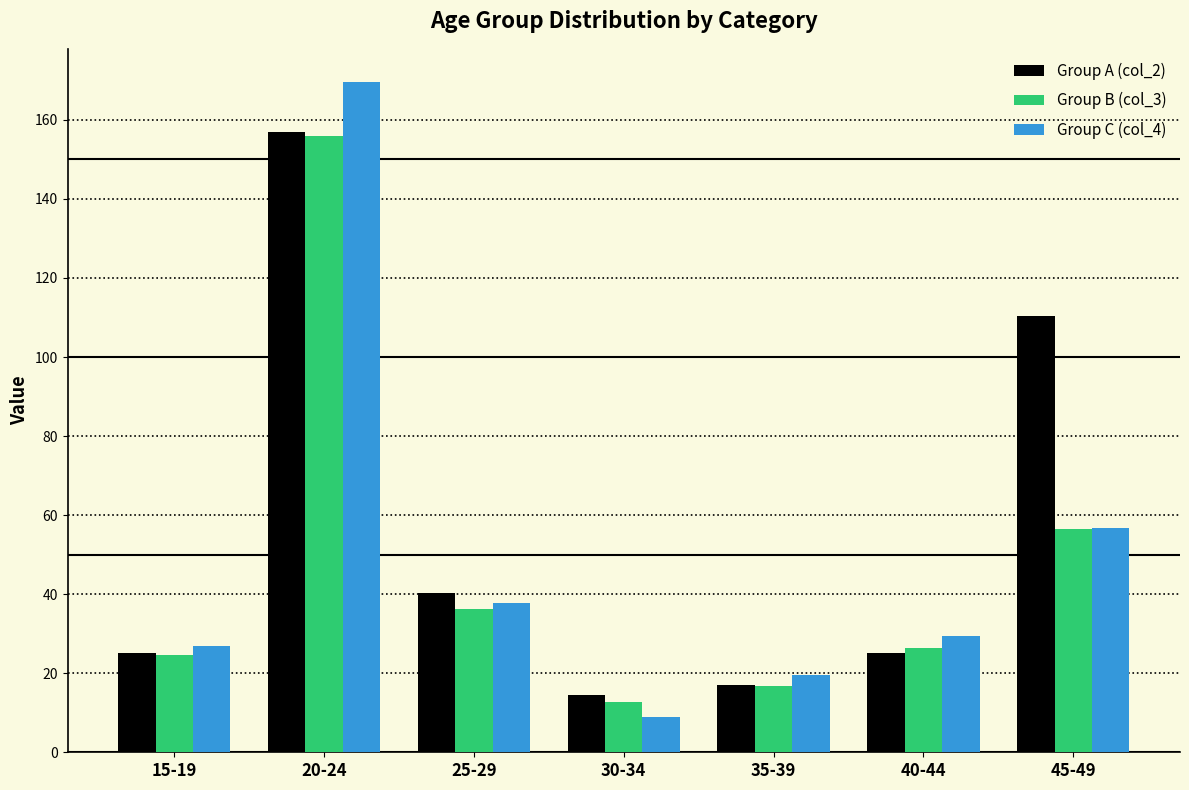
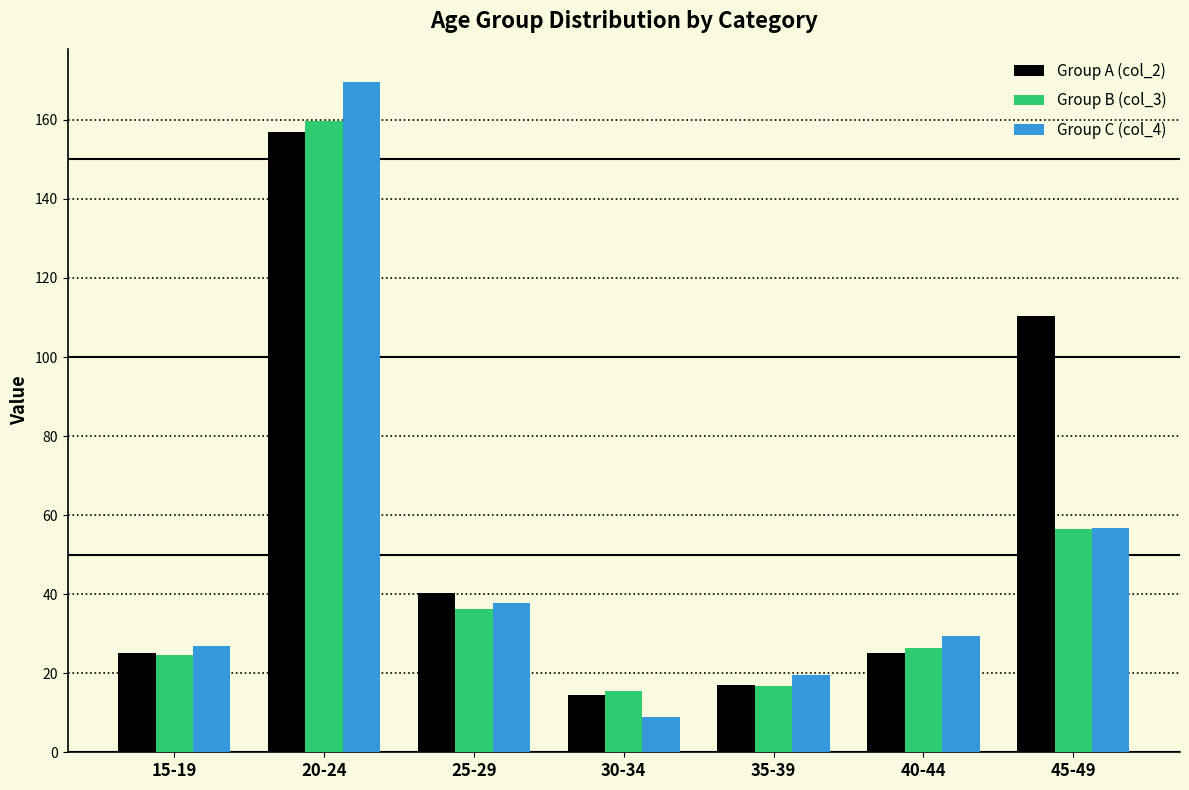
  {
    "Group A (col_2)": {
      "15-19": 25,
      "20-24": 157,
      "25-29": 40,
      "30-34": 15,
      "35-39": 17,
      "40-44": 25,
      "45-49": 110
    },
    "Group B (col_3)": {
      "15-19": 25,
-     "20-24": 156,
+     "20-24": 160,
      "25-29": 36,
-     "30-34": 13,
+     "30-34": 16,
      "35-39": 17,
      "40-44": 27,
      "45-49": 57
    },
    "Group C (col_4)": {
      "15-19": 27,
      "20-24": 170,
      "25-29": 38,
      "30-34": 9,
      "35-39": 20,
      "40-44": 29,
      "45-49": 57
    }
  }
